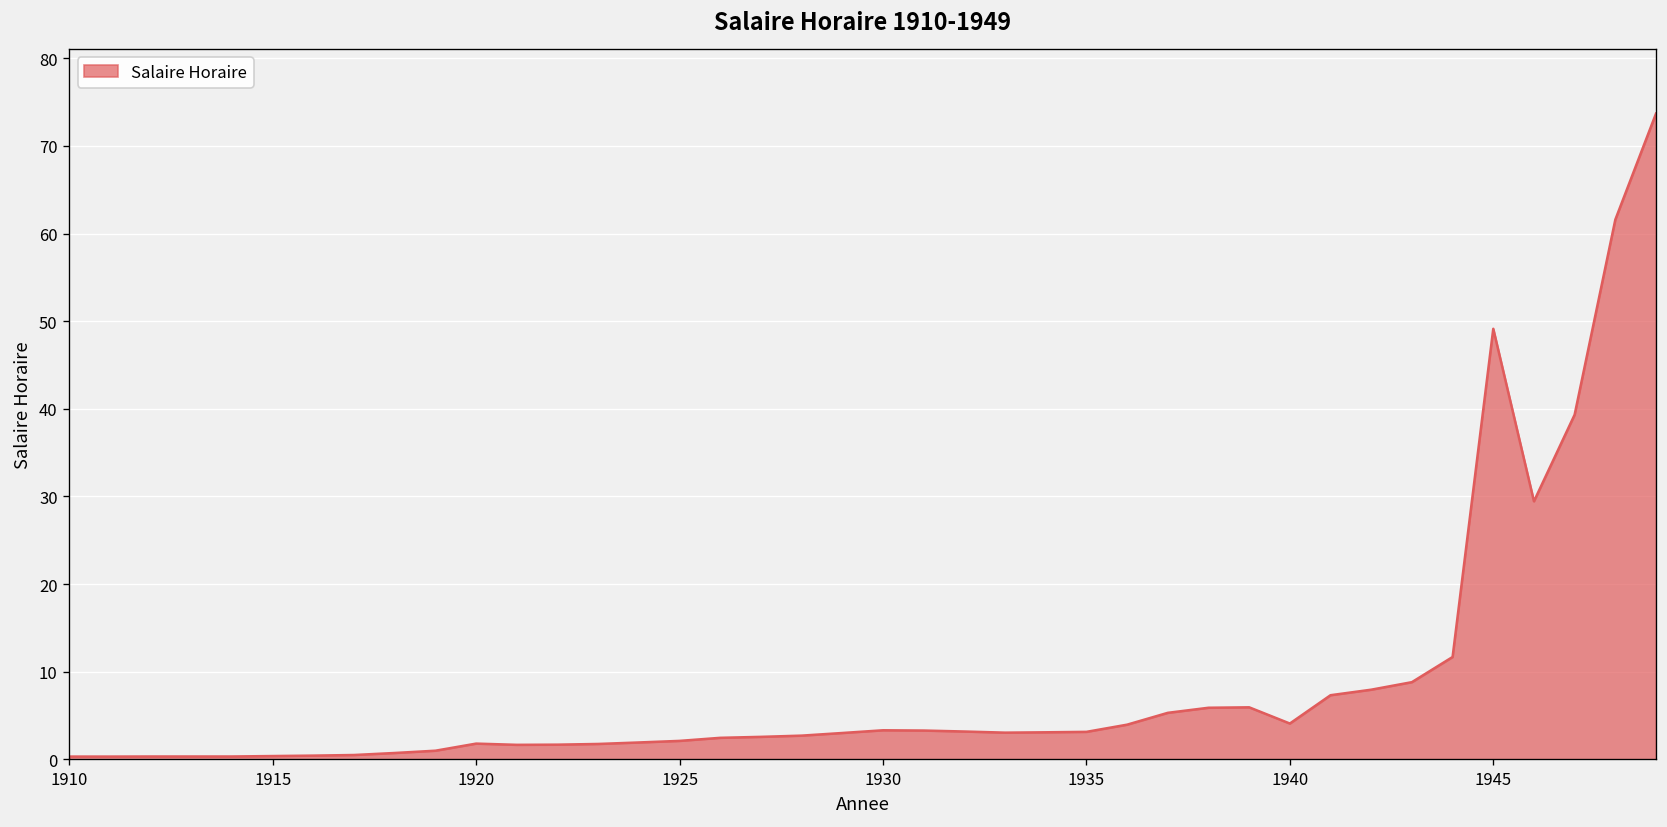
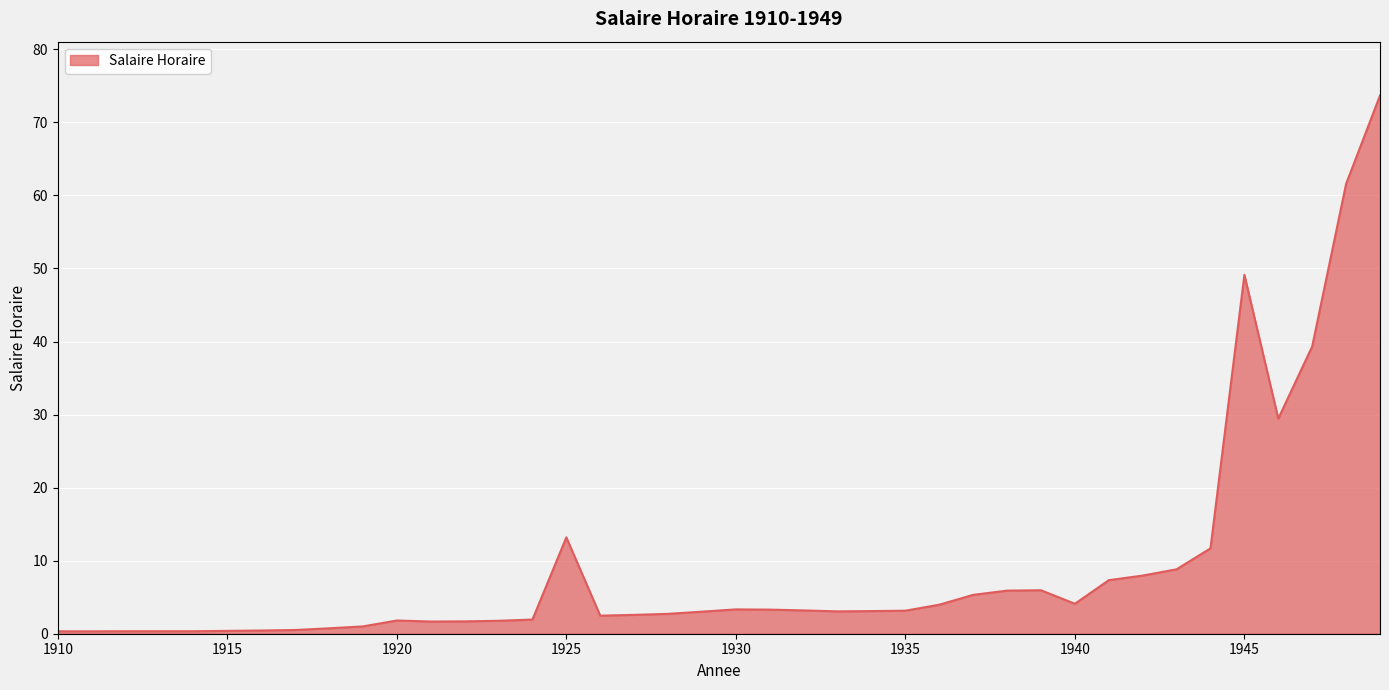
  {
    "1910": 0,
    "1915": 0,
    "1920": 2,
-   "1925": 2,
+   "1925": 13,
    "1930": 3,
    "1935": 3,
    "1940": 4,
    "1945": 49
  }
